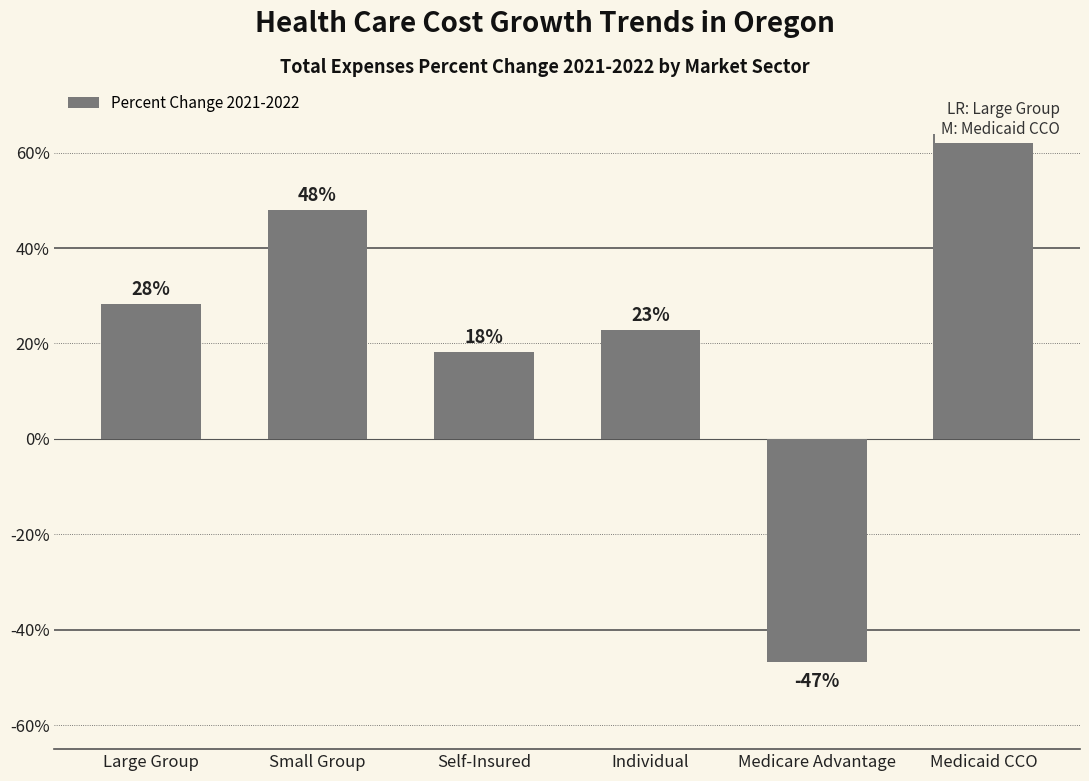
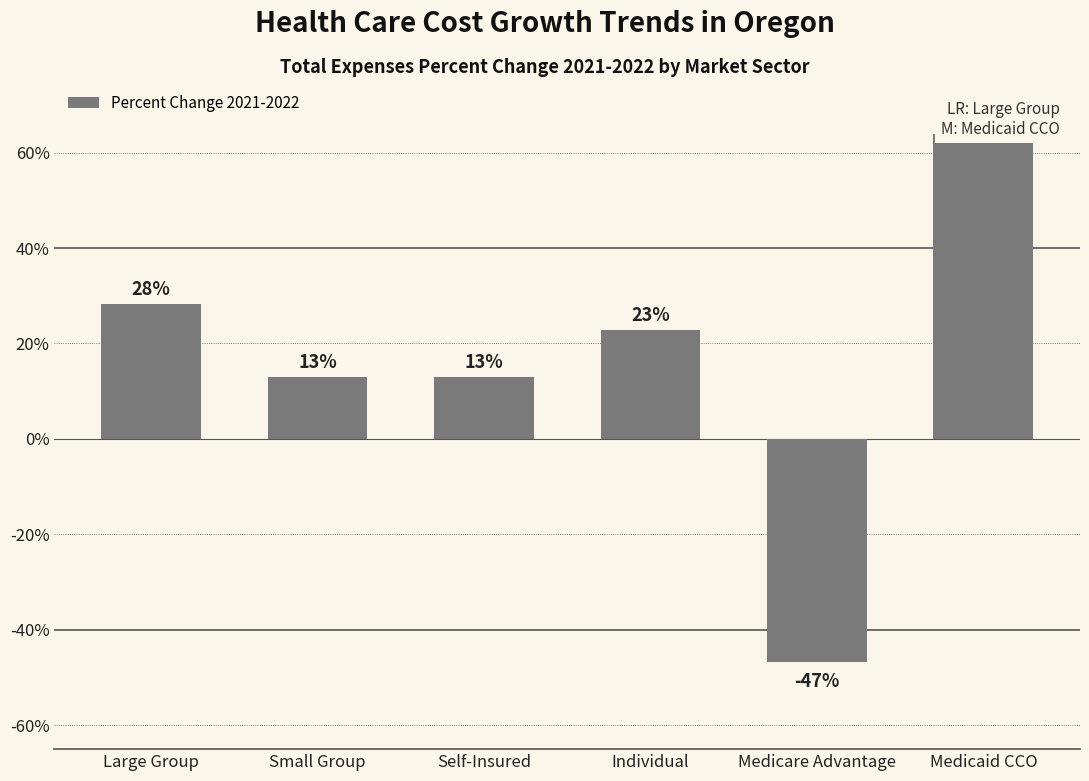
  {
    "Large Group": "28%",
-   "Small Group": "48%",
-   "Self-Insured": "18%",
+   "Small Group": "13%",
+   "Self-Insured": "13%",
    "Individual": "23%",
    "Medicare Advantage": "-47%"
  }
